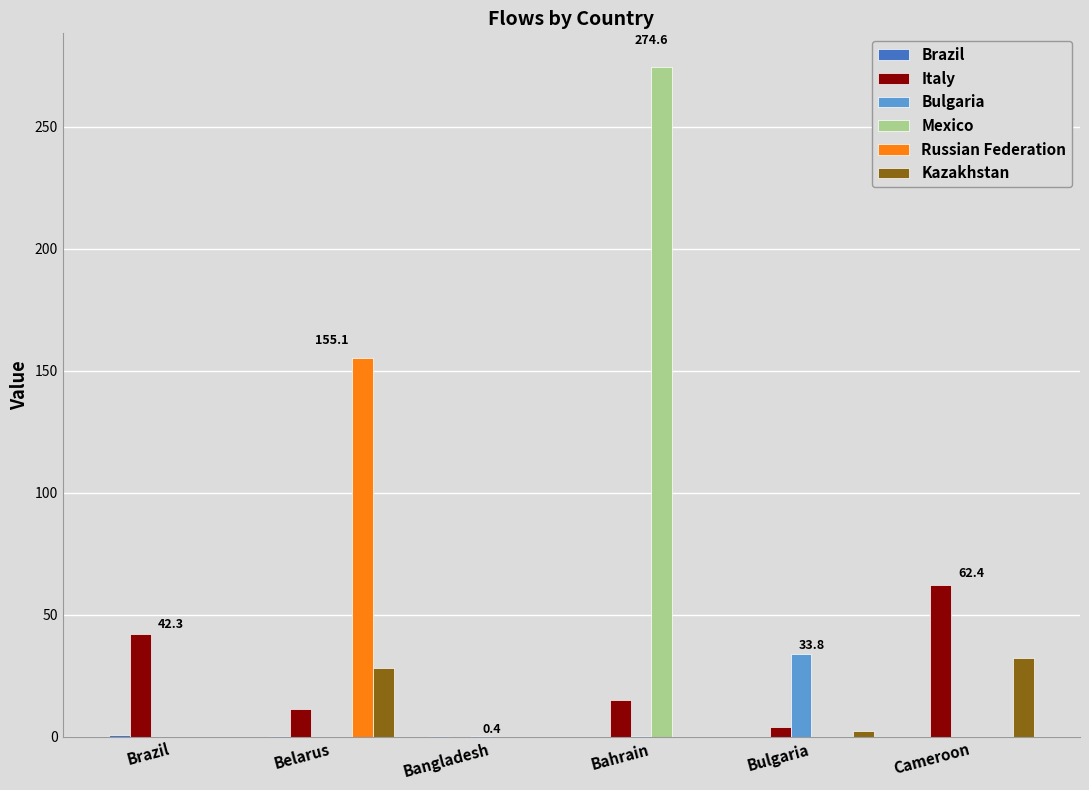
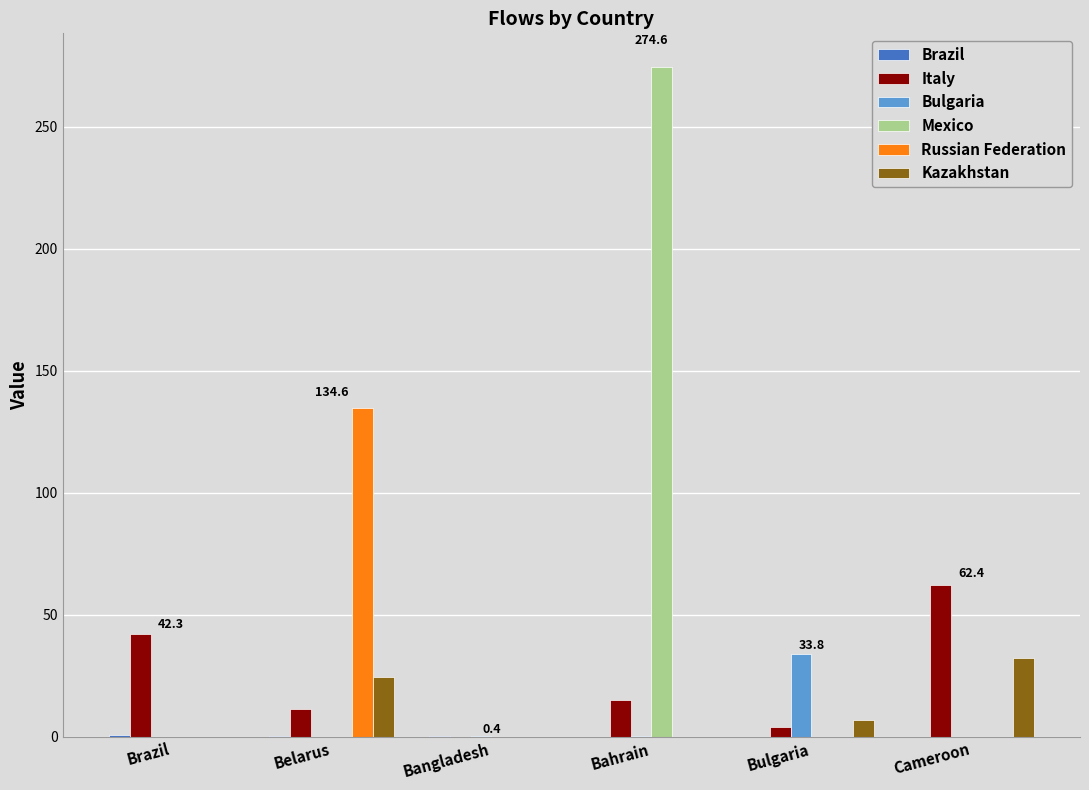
  {
    "Italy": {
      "Brazil": 42.3,
      "Cameroon": 62.4
    },
    "Mexico": {
      "Bahrain": 274.6
    },
    "Russian Federation": {
-     "Belarus": 155.1
+     "Belarus": 134.6
    },
    "Kazakhstan": {
      "Brazil": 0,
-     "Belarus": 28,
+     "Belarus": 25,
      "Bangladesh": 0,
      "Bahrain": 0,
-     "Bulgaria": 2,
+     "Bulgaria": 7,
      "Cameroon": 32
    }
  }
